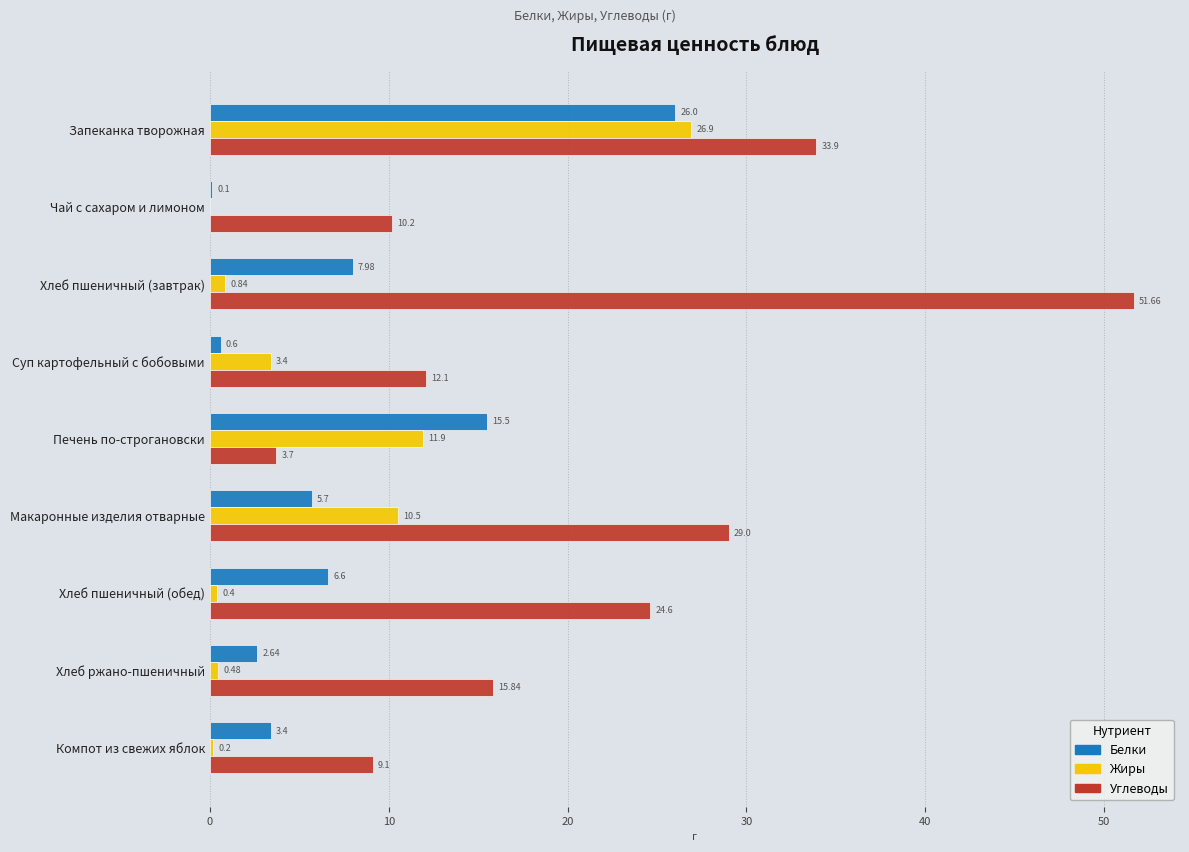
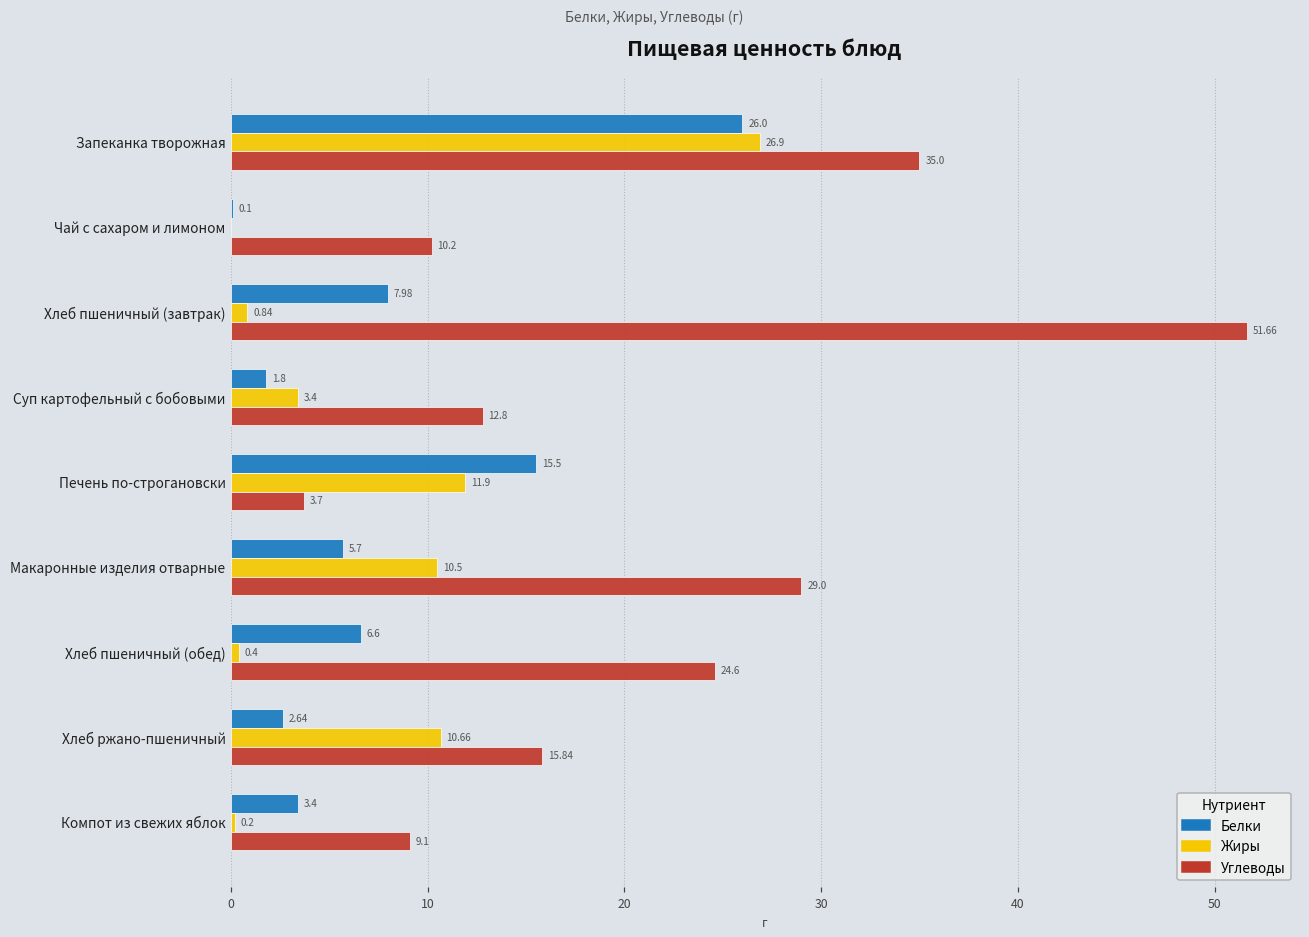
  {
    "Белки": {
      "Запеканка творожная": 26.0,
      "Чай с сахаром и лимоном": 0.1,
      "Хлеб пшеничный (завтрак)": 7.98,
-     "Суп картофельный с бобовыми": 0.6,
+     "Суп картофельный с бобовыми": 1.8,
      "Печень по-строгановски": 15.5,
      "Макаронные изделия отварные": 5.7,
      "Хлеб пшеничный (обед)": 6.6,
      "Хлеб ржано-пшеничный": 2.64,
      "Компот из свежих яблок": 3.4
    },
    "Жиры": {
      "Запеканка творожная": 26.9,
      "Хлеб пшеничный (завтрак)": 0.84,
      "Суп картофельный с бобовыми": 3.4,
      "Печень по-строгановски": 11.9,
      "Макаронные изделия отварные": 10.5,
      "Хлеб пшеничный (обед)": 0.4,
-     "Хлеб ржано-пшеничный": 0.48,
+     "Хлеб ржано-пшеничный": 10.66,
      "Компот из свежих яблок": 0.2
    },
    "Углеводы": {
-     "Запеканка творожная": 33.9,
+     "Запеканка творожная": 35.0,
      "Чай с сахаром и лимоном": 10.2,
      "Хлеб пшеничный (завтрак)": 51.66,
-     "Суп картофельный с бобовыми": 12.1,
+     "Суп картофельный с бобовыми": 12.8,
      "Печень по-строгановски": 3.7,
      "Макаронные изделия отварные": 29.0,
      "Хлеб пшеничный (обед)": 24.6,
      "Хлеб ржано-пшеничный": 15.84,
      "Компот из свежих яблок": 9.1
    }
  }
